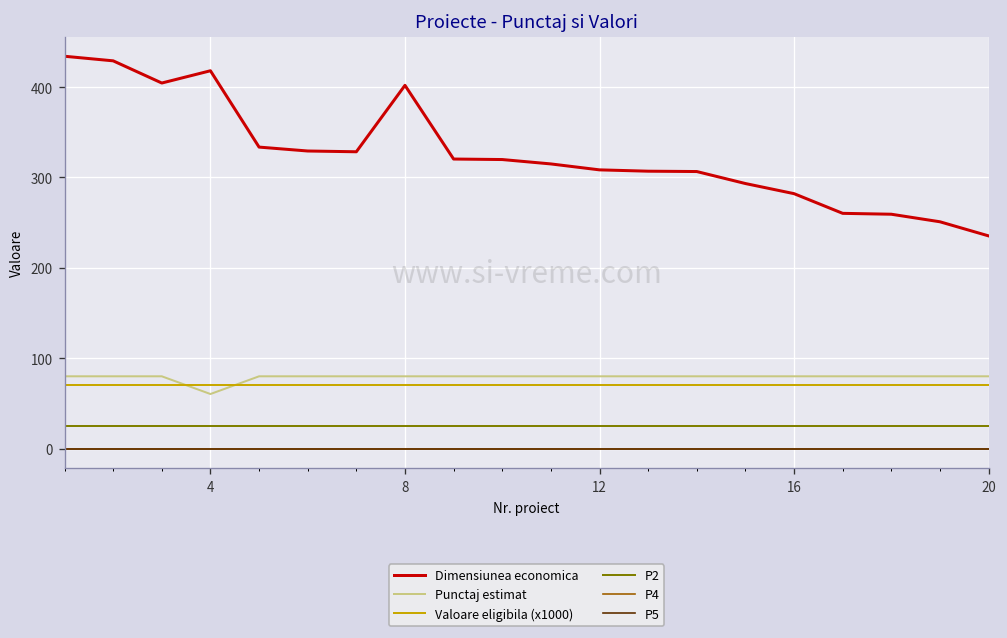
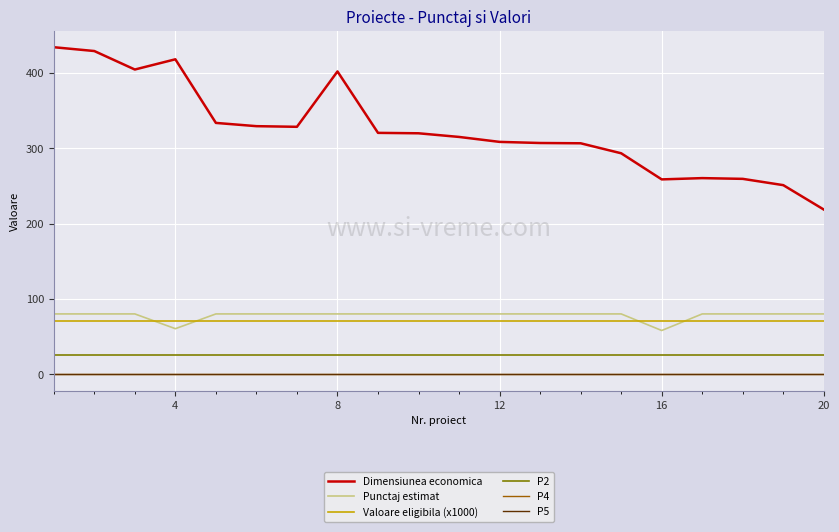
  {
    "Dimensiunea economica": {
      "4": 420,
      "8": 400,
      "12": 310,
-     "16": 280,
-     "20": 240
+     "16": 260,
+     "20": 220
    },
    "Punctaj estimat": {
      "4": 60,
      "8": 80,
      "12": 80,
-     "16": 80,
+     "16": 60,
      "20": 80
    },
    "Valoare eligibila (x1000)": {
      "4": 70,
      "8": 70,
      "12": 70,
      "16": 70,
      "20": 70
    },
    "P2": {
      "4": 30,
      "8": 30,
      "12": 30,
      "16": 30,
      "20": 30
    },
    "P5": {
      "4": 0,
      "8": 0,
      "12": 0,
      "16": 0,
      "20": 0
    }
  }
